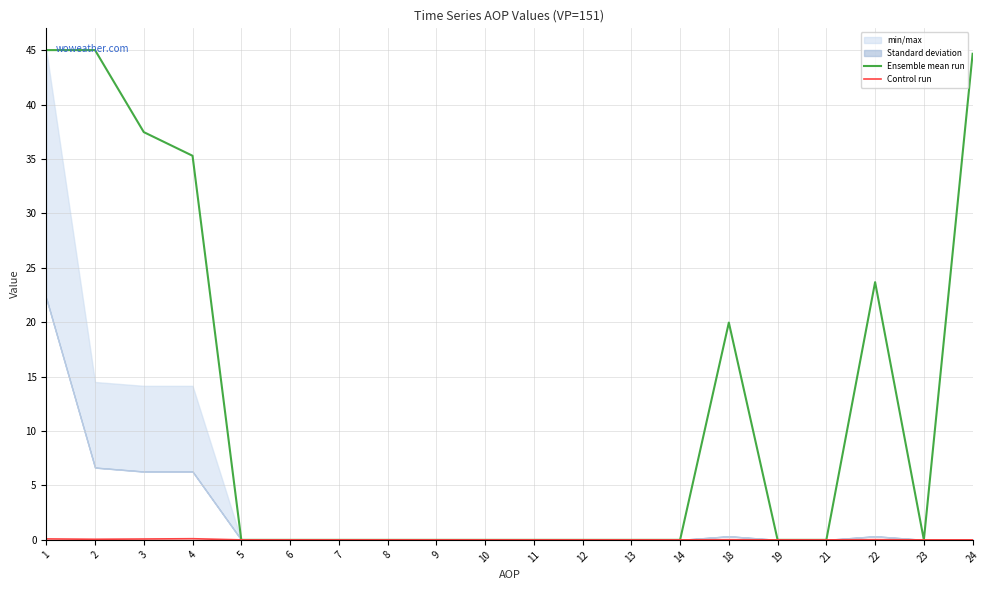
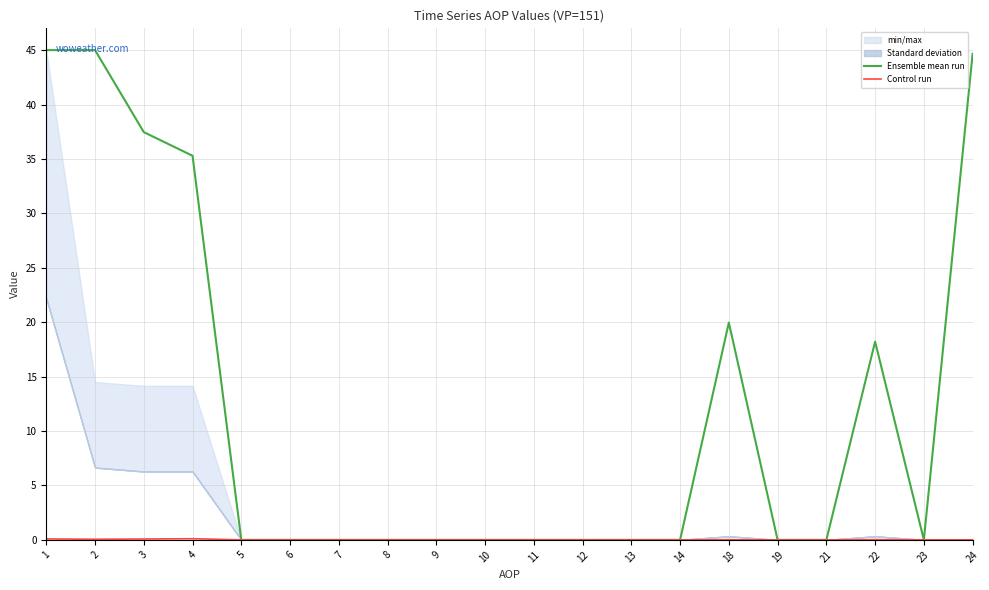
  {
    "Ensemble mean run": {
      "2": 45.0,
      "3": 37.5,
      "4": 35.3,
      "18": 20.0,
-     "22": 23.7,
+     "22": 18.2,
      "24": 44.7
    },
    "Control run": {
      "1": 0.1,
      "2": 0.1,
      "3": 0.1,
      "4": 0.1,
      "18": 0.0,
      "22": 0.0
    }
  }
